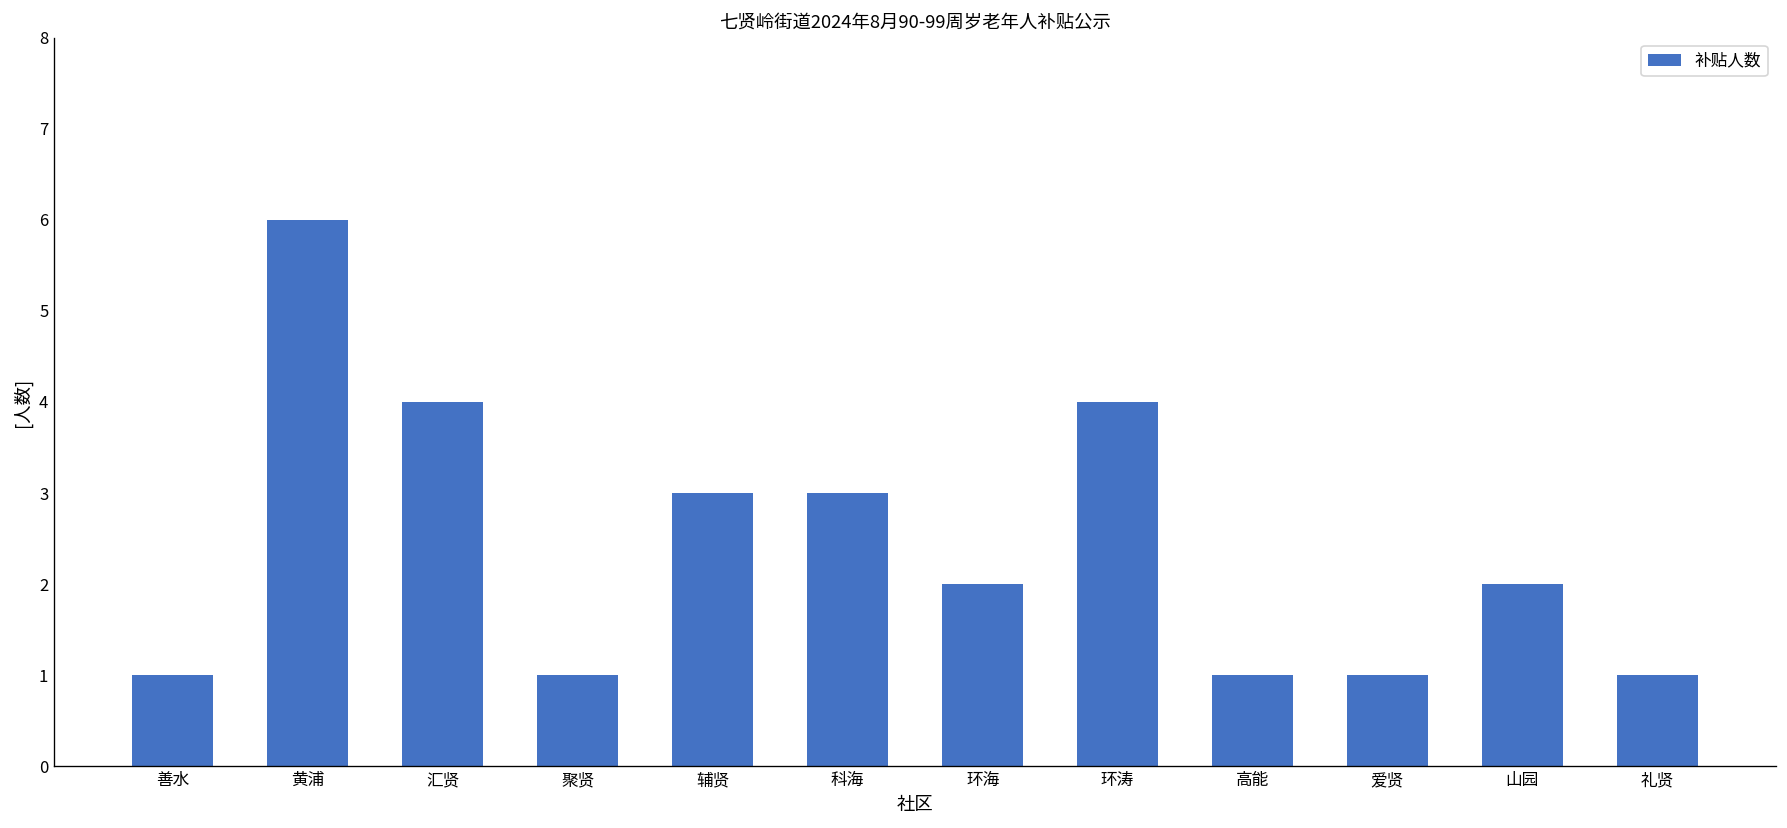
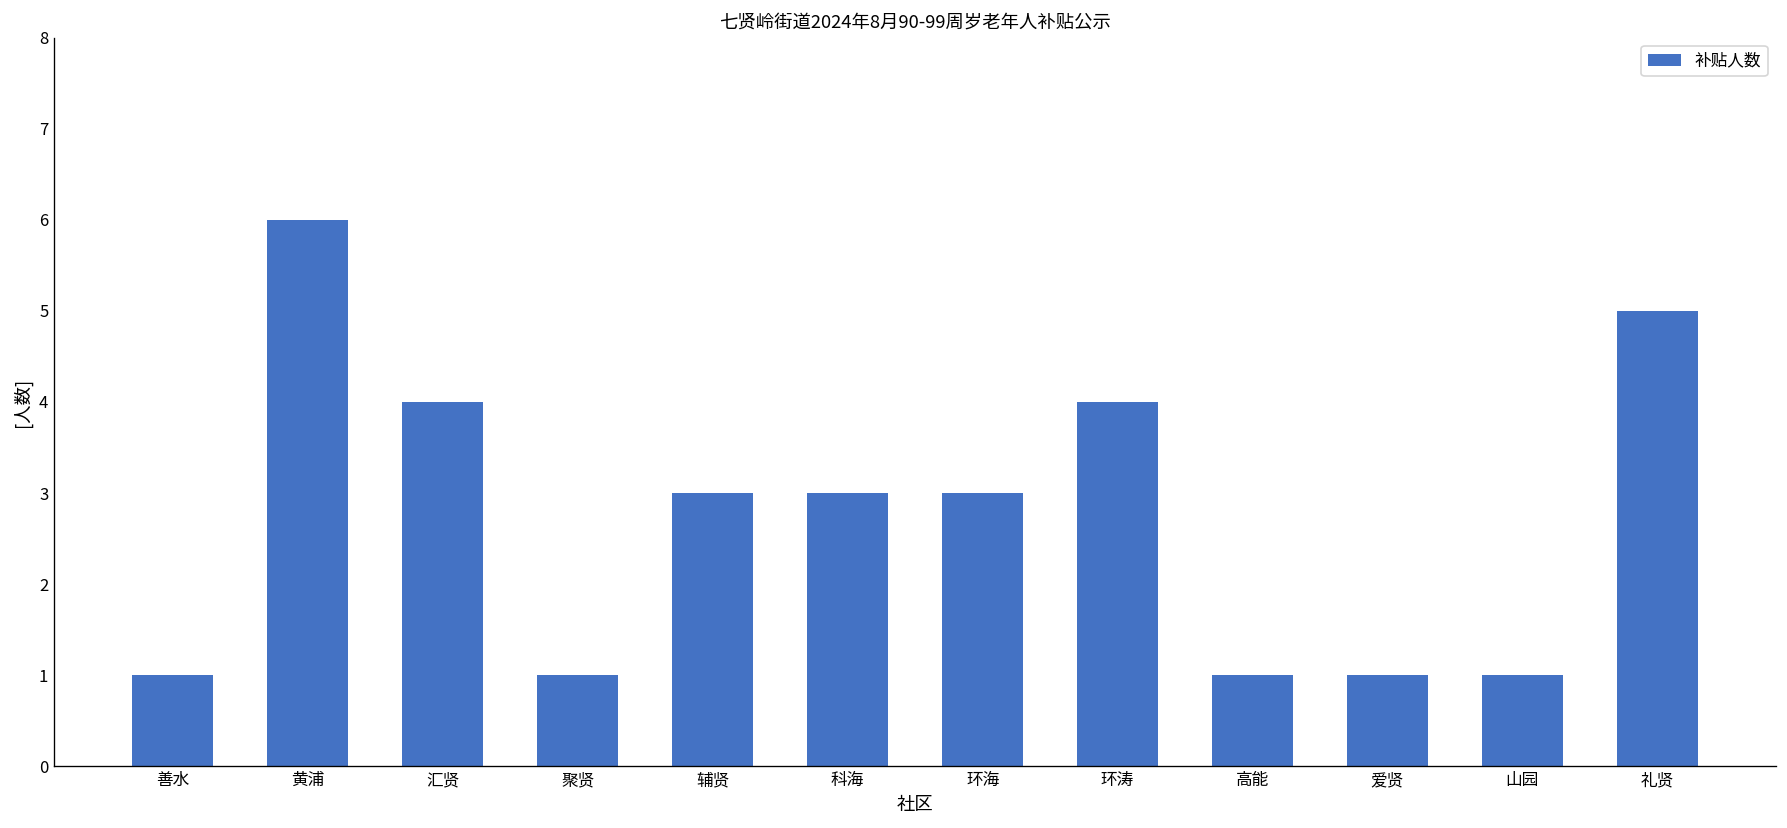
  {
    "善水": 1,
    "黄浦": 6,
    "汇贤": 4,
    "聚贤": 1,
    "辅贤": 3,
    "科海": 3,
-   "环海": 2,
+   "环海": 3,
    "环涛": 4,
    "高能": 1,
    "爱贤": 1,
-   "山园": 2,
-   "礼贤": 1
+   "山园": 1,
+   "礼贤": 5
  }
